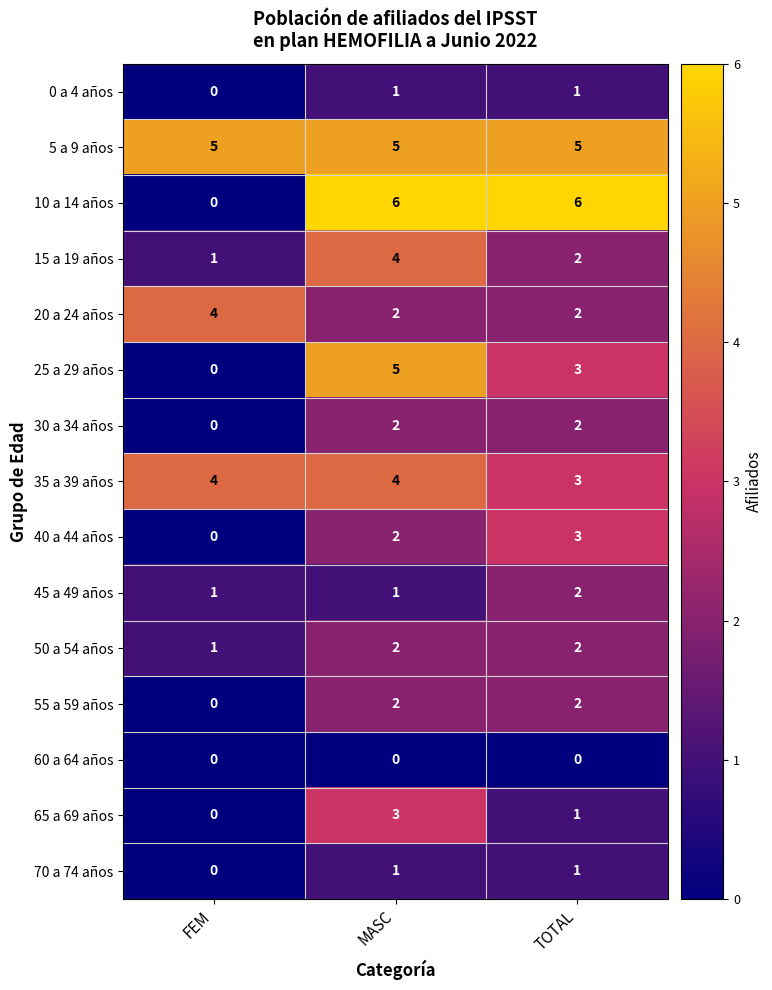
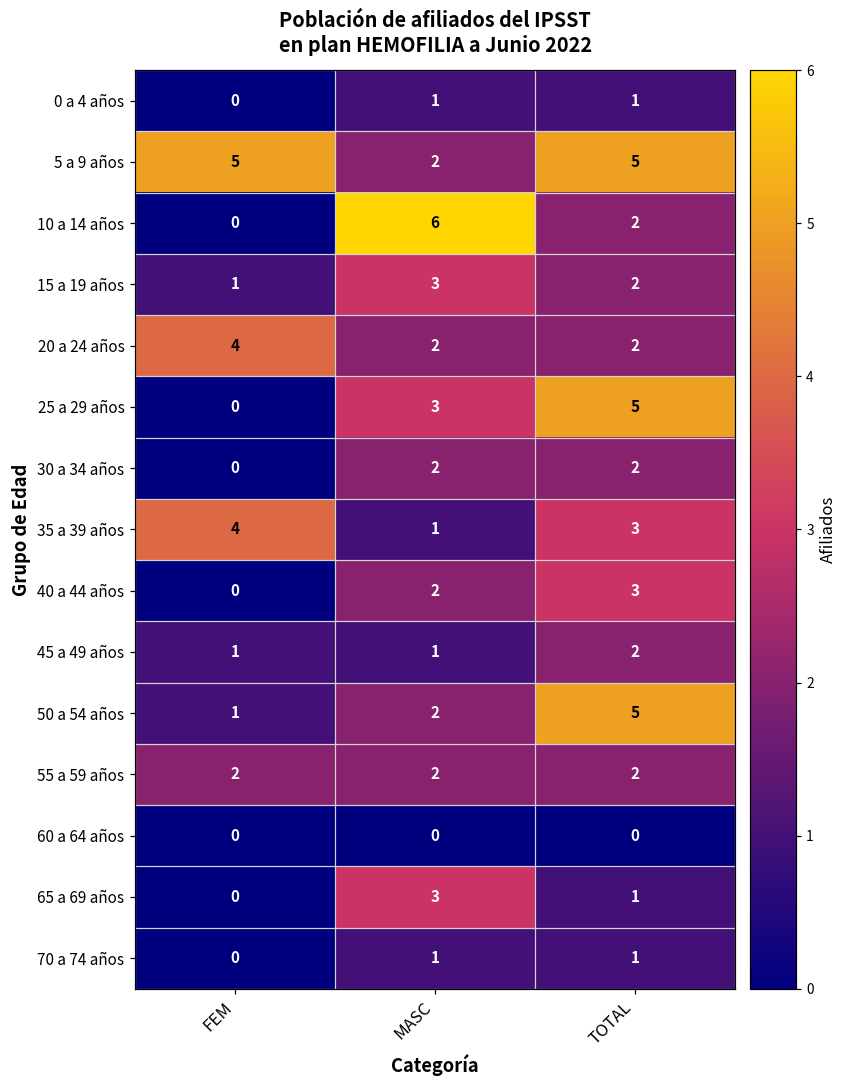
  {
    "0 a 4 años": {
      "FEM": 0,
      "MASC": 1,
      "TOTAL": 1
    },
    "5 a 9 años": {
      "FEM": 5,
-     "MASC": 5,
+     "MASC": 2,
      "TOTAL": 5
    },
    "10 a 14 años": {
      "FEM": 0,
      "MASC": 6,
-     "TOTAL": 6
+     "TOTAL": 2
    },
    "15 a 19 años": {
      "FEM": 1,
-     "MASC": 4,
+     "MASC": 3,
      "TOTAL": 2
    },
    "20 a 24 años": {
      "FEM": 4,
      "MASC": 2,
      "TOTAL": 2
    },
    "25 a 29 años": {
      "FEM": 0,
-     "MASC": 5,
-     "TOTAL": 3
+     "MASC": 3,
+     "TOTAL": 5
    },
    "30 a 34 años": {
      "FEM": 0,
      "MASC": 2,
      "TOTAL": 2
    },
    "35 a 39 años": {
      "FEM": 4,
-     "MASC": 4,
+     "MASC": 1,
      "TOTAL": 3
    },
    "40 a 44 años": {
      "FEM": 0,
      "MASC": 2,
      "TOTAL": 3
    },
    "45 a 49 años": {
      "FEM": 1,
      "MASC": 1,
      "TOTAL": 2
    },
    "50 a 54 años": {
      "FEM": 1,
      "MASC": 2,
-     "TOTAL": 2
+     "TOTAL": 5
    },
    "55 a 59 años": {
-     "FEM": 0,
+     "FEM": 2,
      "MASC": 2,
      "TOTAL": 2
    },
    "60 a 64 años": {
      "FEM": 0,
      "MASC": 0,
      "TOTAL": 0
    },
    "65 a 69 años": {
      "FEM": 0,
      "MASC": 3,
      "TOTAL": 1
    },
    "70 a 74 años": {
      "FEM": 0,
      "MASC": 1,
      "TOTAL": 1
    }
  }
